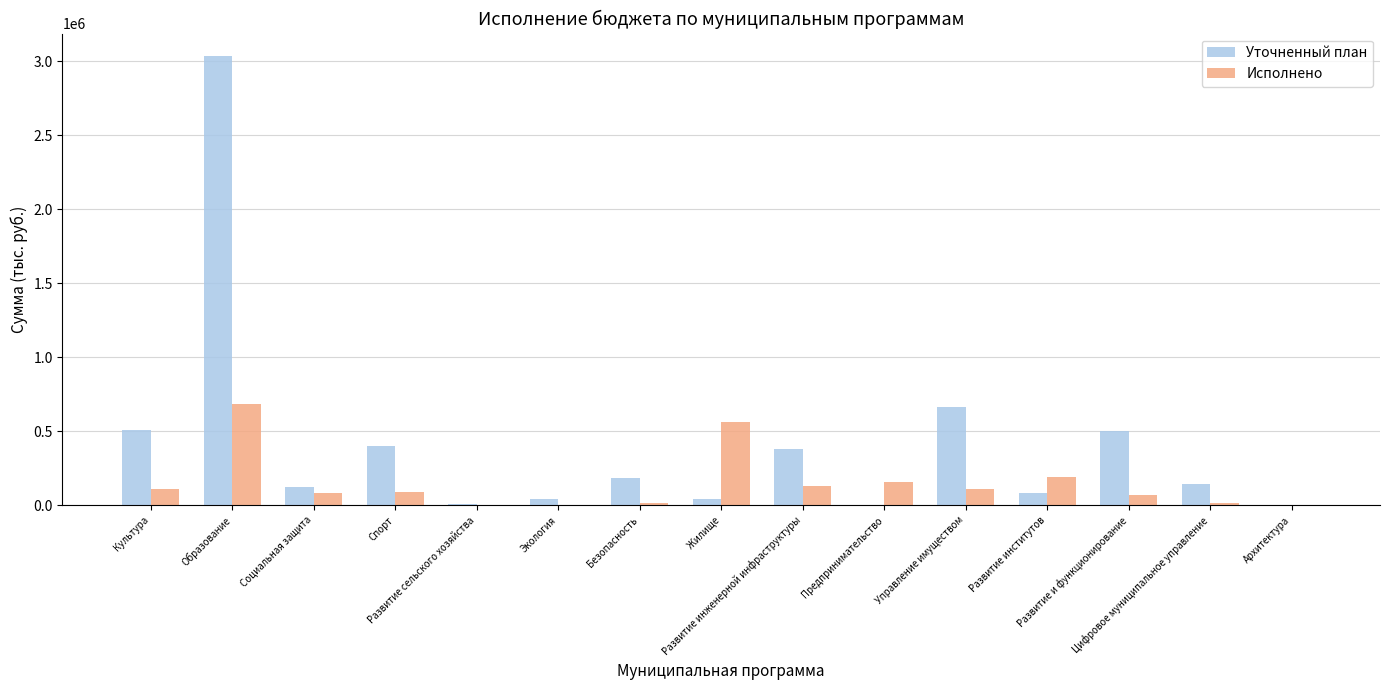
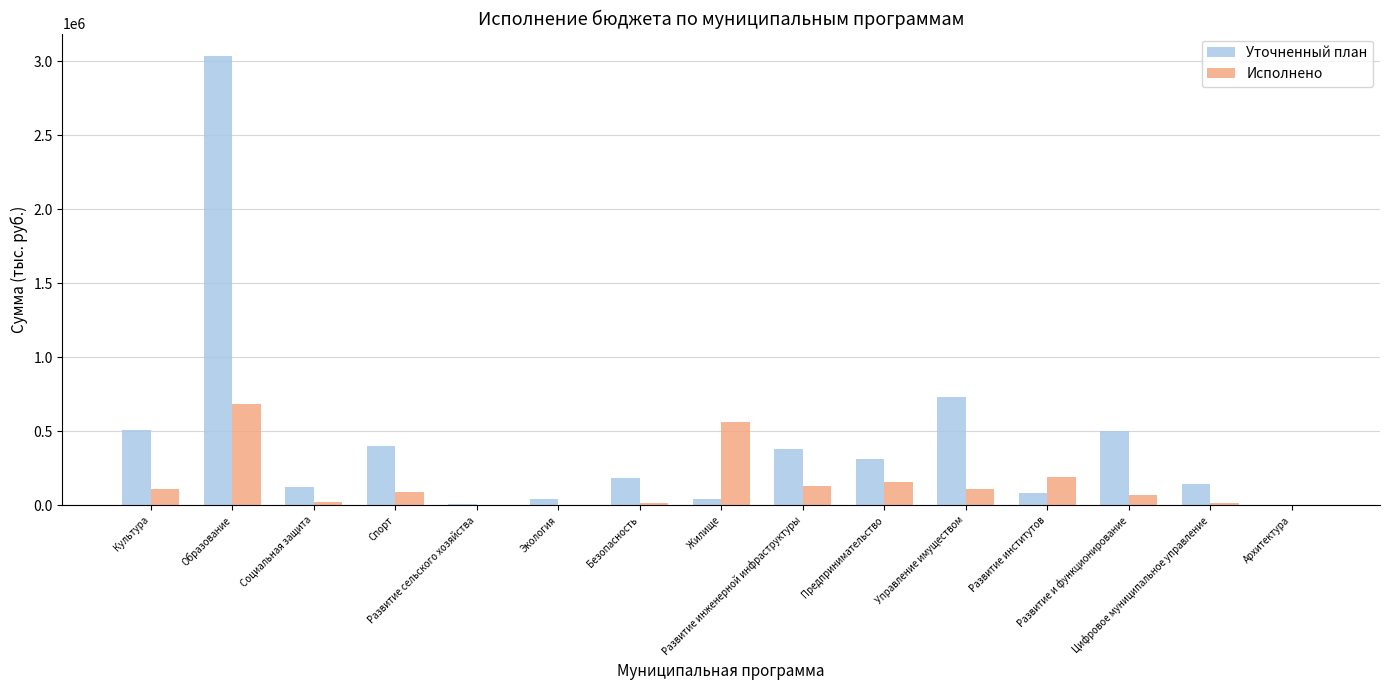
  {
    "Уточненный план": {
      "Культура": 510000,
      "Образование": 3030000,
      "Социальная защита": 120000,
      "Спорт": 400000,
      "Экология": 40000,
      "Безопасность": 180000,
      "Жилище": 40000,
      "Развитие инженерной инфраструктуры": 380000,
-     "Предпринимательство": 0,
-     "Управление имуществом": 660000,
+     "Предпринимательство": 310000,
+     "Управление имуществом": 730000,
      "Развитие институтов": 80000,
      "Развитие и функционирование": 500000,
      "Цифровое муниципальное управление": 140000
    },
    "Исполнено": {
      "Культура": 110000,
      "Образование": 690000,
-     "Социальная защита": 80000,
+     "Социальная защита": 20000,
      "Спорт": 90000,
      "Экология": 0,
      "Жилище": 560000,
      "Развитие инженерной инфраструктуры": 130000,
      "Предпринимательство": 160000,
      "Управление имуществом": 110000,
      "Развитие институтов": 190000,
      "Развитие и функционирование": 70000
    }
  }
